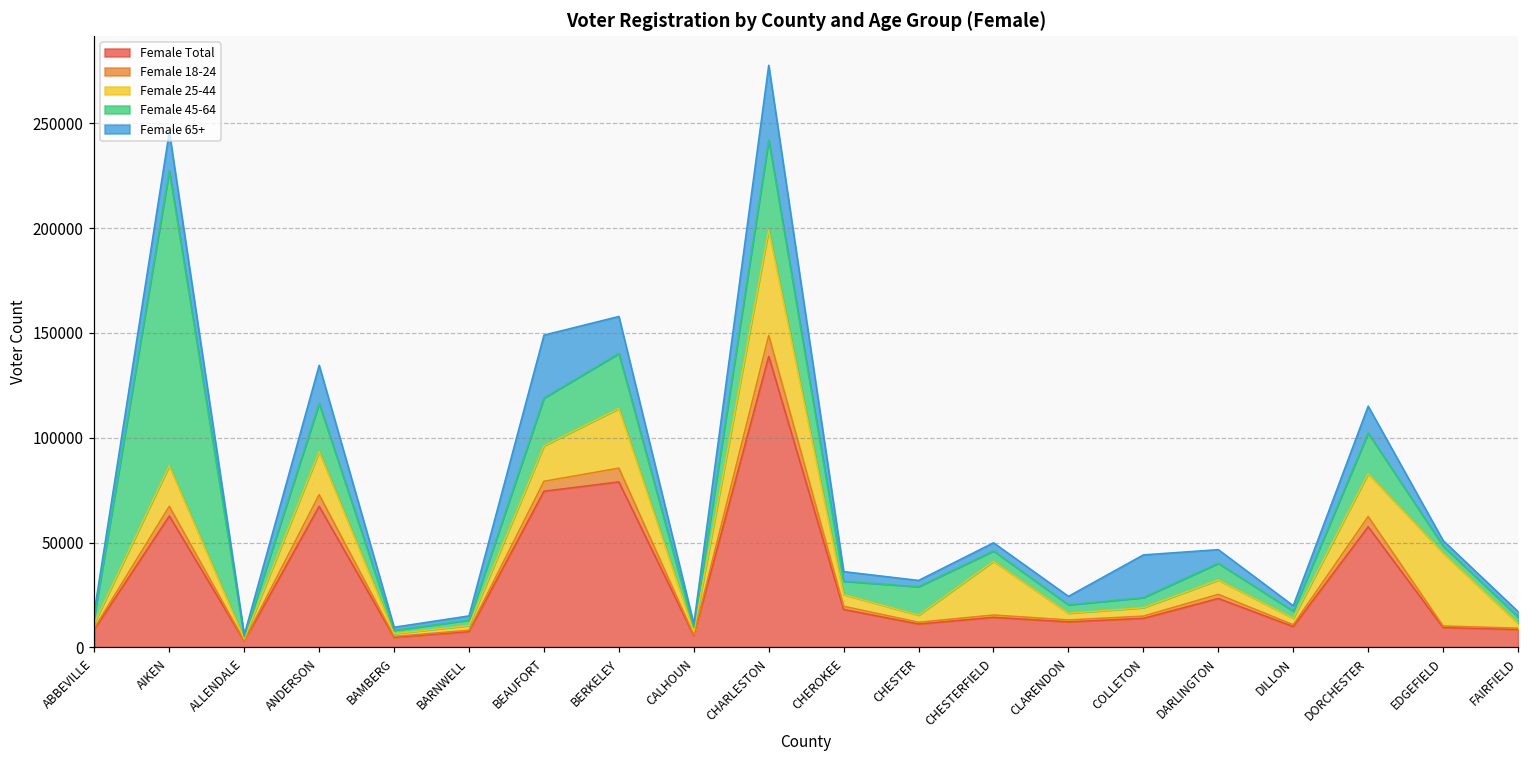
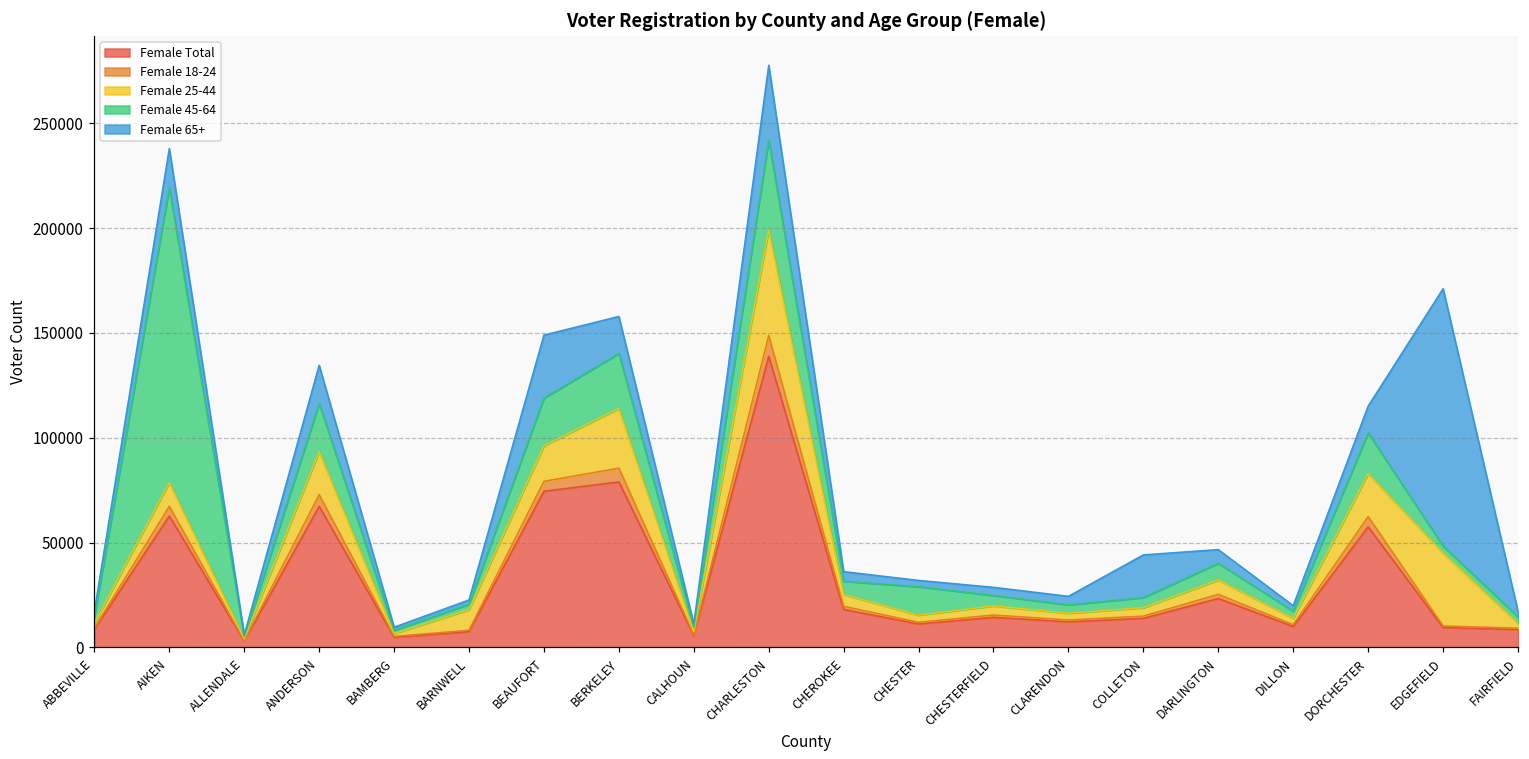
  {
    "Female 25-44": {
      "ABBEVILLE": 2000,
-     "AIKEN": 19000,
+     "AIKEN": 11000,
      "ANDERSON": 21000,
-     "BARNWELL": 2000,
+     "BARNWELL": 10000,
      "BEAUFORT": 17000,
      "BERKELEY": 28000,
      "CALHOUN": 2000,
      "CHARLESTON": 50000,
      "CHEROKEE": 6000,
      "CHESTER": 3000,
-     "CHESTERFIELD": 26000,
+     "CHESTERFIELD": 4000,
      "CLARENDON": 3000,
      "COLLETON": 4000,
      "DARLINGTON": 7000,
      "DILLON": 3000,
      "DORCHESTER": 20000,
      "EDGEFIELD": 35000,
      "FAIRFIELD": 2000
    },
    "Female 45-64": {
      "ABBEVILLE": 3000,
      "AIKEN": 141000,
      "ANDERSON": 23000,
      "BAMBERG": 2000,
      "BARNWELL": 3000,
      "BEAUFORT": 23000,
      "BERKELEY": 26000,
      "CALHOUN": 2000,
      "CHARLESTON": 43000,
      "CHEROKEE": 6000,
      "CHESTER": 14000,
      "CHESTERFIELD": 5000,
      "CLARENDON": 4000,
      "COLLETON": 5000,
      "DARLINGTON": 8000,
      "DILLON": 3000,
      "DORCHESTER": 19000,
      "EDGEFIELD": 3000,
      "FAIRFIELD": 3000
    },
    "Female 65+": {
      "ABBEVILLE": 3000,
      "AIKEN": 19000,
      "ANDERSON": 18000,
      "BAMBERG": 1000,
      "BARNWELL": 2000,
      "BEAUFORT": 30000,
      "BERKELEY": 18000,
      "CALHOUN": 2000,
      "CHARLESTON": 36000,
      "CHEROKEE": 5000,
      "CHESTER": 3000,
      "CHESTERFIELD": 4000,
      "CLARENDON": 4000,
      "COLLETON": 20000,
      "DARLINGTON": 7000,
      "DILLON": 3000,
      "DORCHESTER": 13000,
-     "EDGEFIELD": 3000,
+     "EDGEFIELD": 123000,
      "FAIRFIELD": 3000
    }
  }
